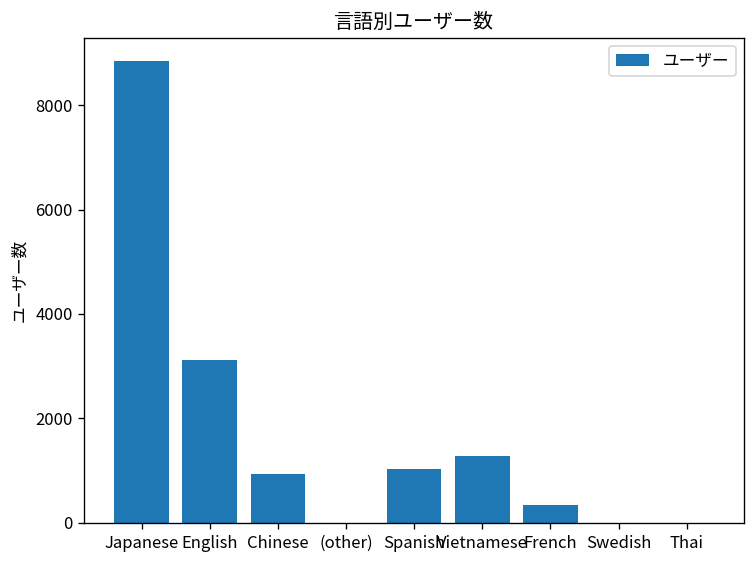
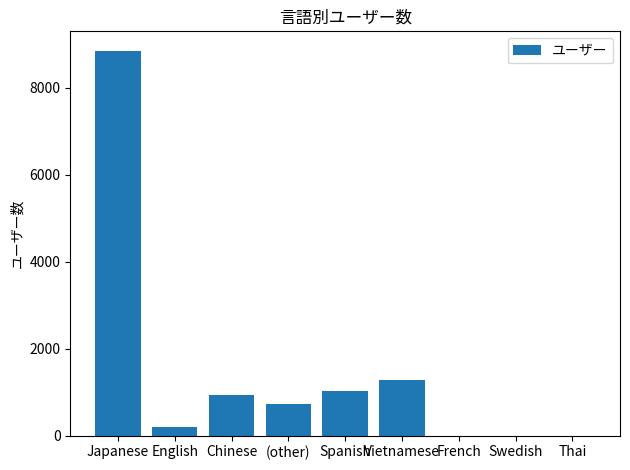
  {
    "Japanese": 8900,
-   "English": 3100,
+   "English": 200,
    "Chinese": 900,
-   "(other)": 0,
+   "(other)": 700,
    "Spanish": 1000,
    "Vietnamese": 1300,
-   "French": 300
+   "French": 0
  }
